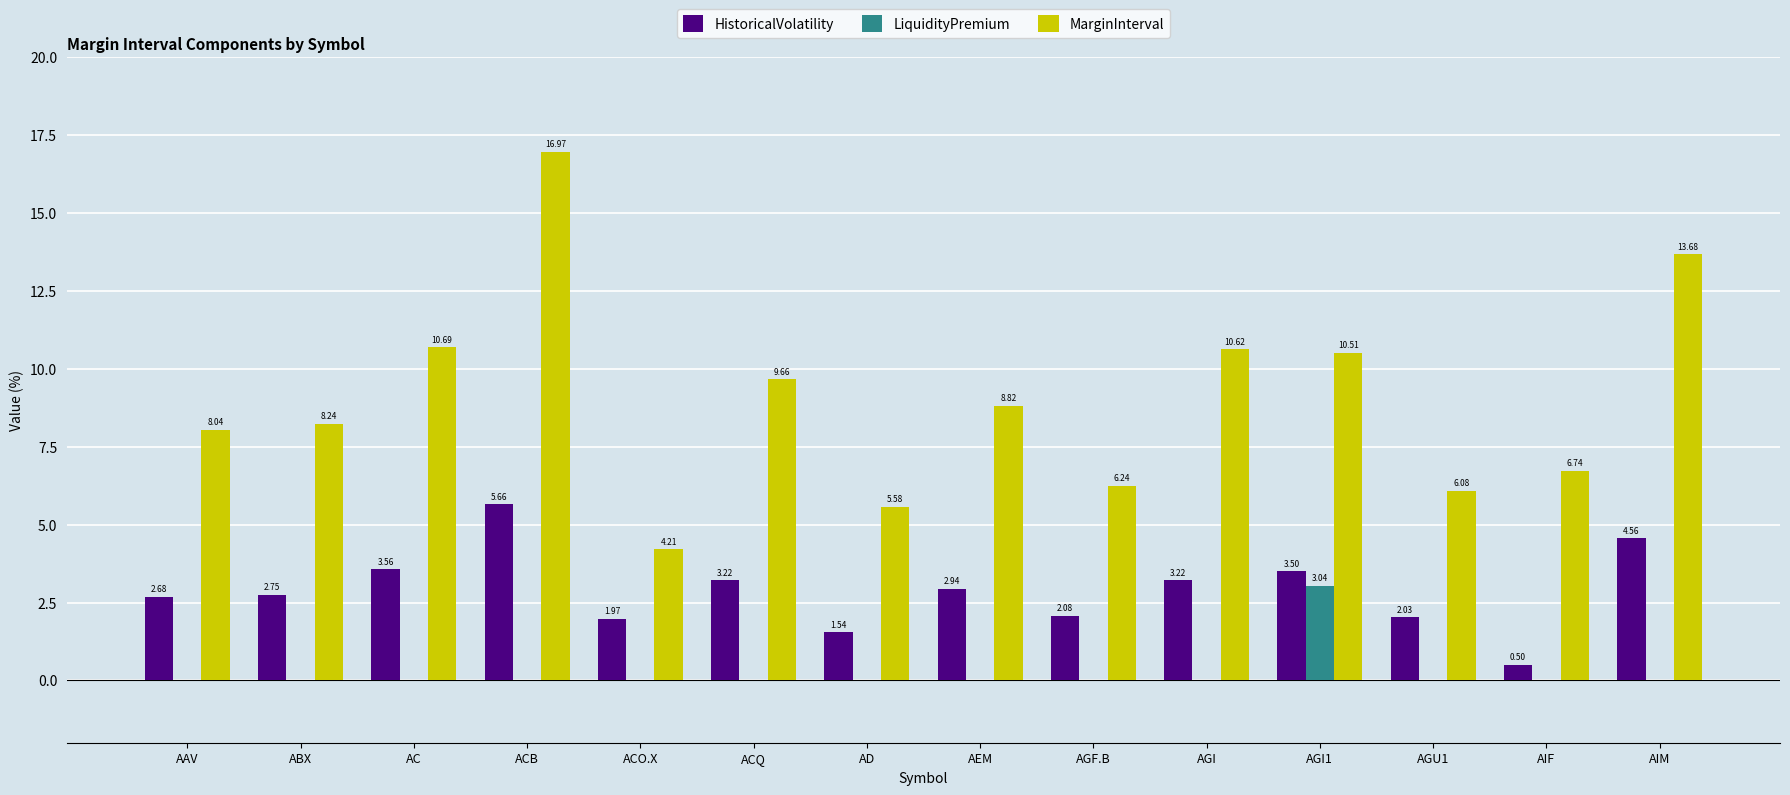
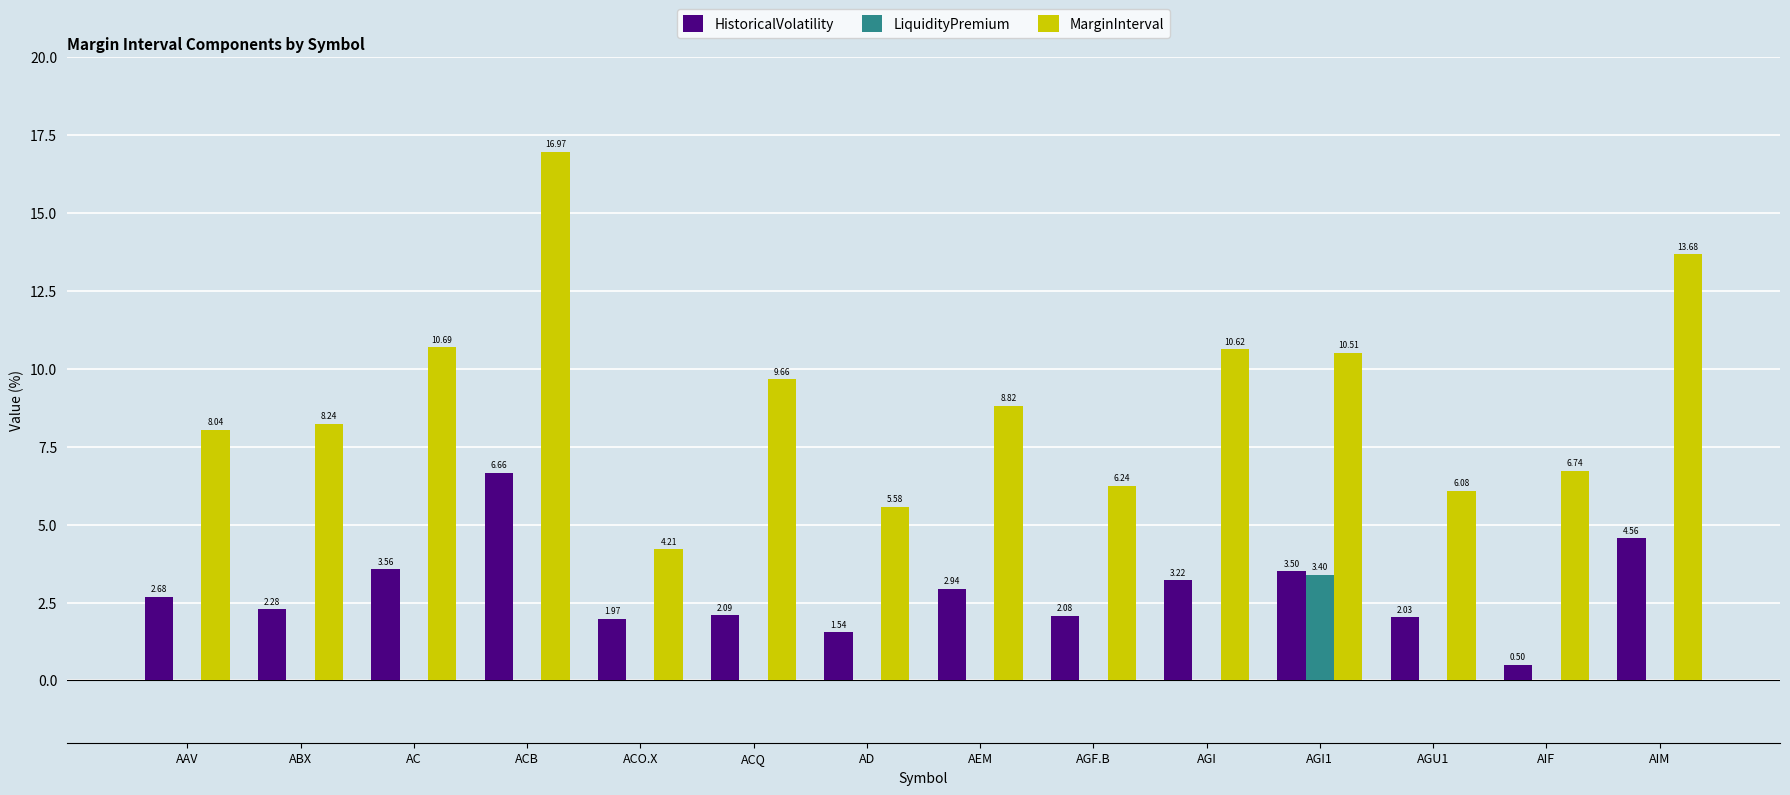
  {
    "HistoricalVolatility": {
      "AAV": 2.68,
-     "ABX": 2.75,
+     "ABX": 2.28,
      "AC": 3.56,
-     "ACB": 5.66,
+     "ACB": 6.66,
      "ACO.X": 1.97,
-     "ACQ": 3.22,
+     "ACQ": 2.09,
      "AD": 1.54,
      "AEM": 2.94,
      "AGF.B": 2.08,
      "AGI": 3.22,
      "AGI1": 3.50,
      "AGU1": 2.03,
      "AIF": 0.50,
      "AIM": 4.56
    },
    "LiquidityPremium": {
-     "AGI1": 3.04
+     "AGI1": 3.40
    },
    "MarginInterval": {
      "AAV": 8.04,
      "ABX": 8.24,
      "AC": 10.69,
      "ACB": 16.97,
      "ACO.X": 4.21,
      "ACQ": 9.66,
      "AD": 5.58,
      "AEM": 8.82,
      "AGF.B": 6.24,
      "AGI": 10.62,
      "AGI1": 10.51,
      "AGU1": 6.08,
      "AIF": 6.74,
      "AIM": 13.68
    }
  }
